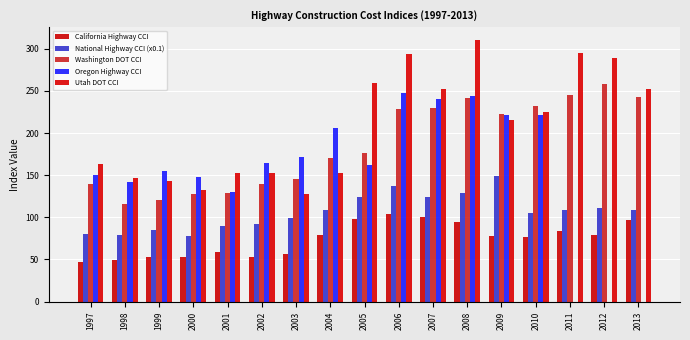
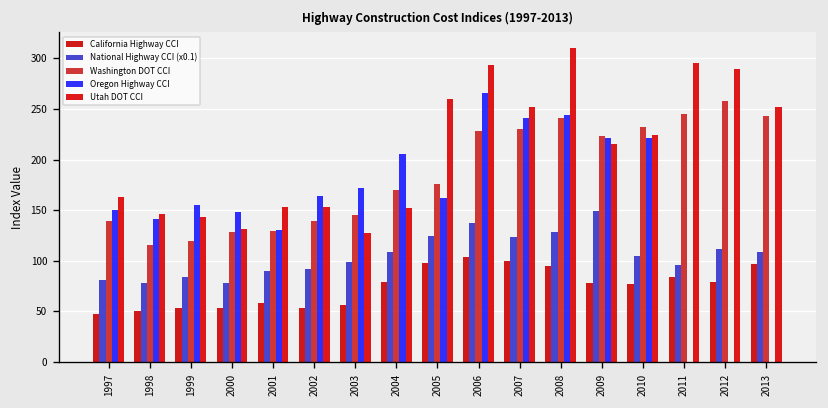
  {
    "National Highway CCI (x0.1)": {
      "1997": 80,
      "1998": 80,
      "1999": 80,
      "2000": 80,
      "2001": 90,
      "2002": 90,
      "2003": 100,
      "2004": 110,
      "2005": 120,
      "2006": 140,
      "2007": 120,
      "2008": 130,
      "2009": 150,
      "2010": 110,
-     "2011": 110,
+     "2011": 100,
      "2012": 110,
      "2013": 110
    },
    "Oregon Highway CCI": {
      "1997": 150,
      "1998": 140,
      "1999": 160,
      "2000": 150,
      "2001": 130,
      "2002": 160,
      "2003": 170,
      "2004": 210,
      "2005": 160,
-     "2006": 250,
+     "2006": 270,
      "2007": 240,
      "2008": 240,
      "2009": 220,
      "2010": 220,
      "2011": 0,
      "2012": 0,
      "2013": 0
    }
  }
